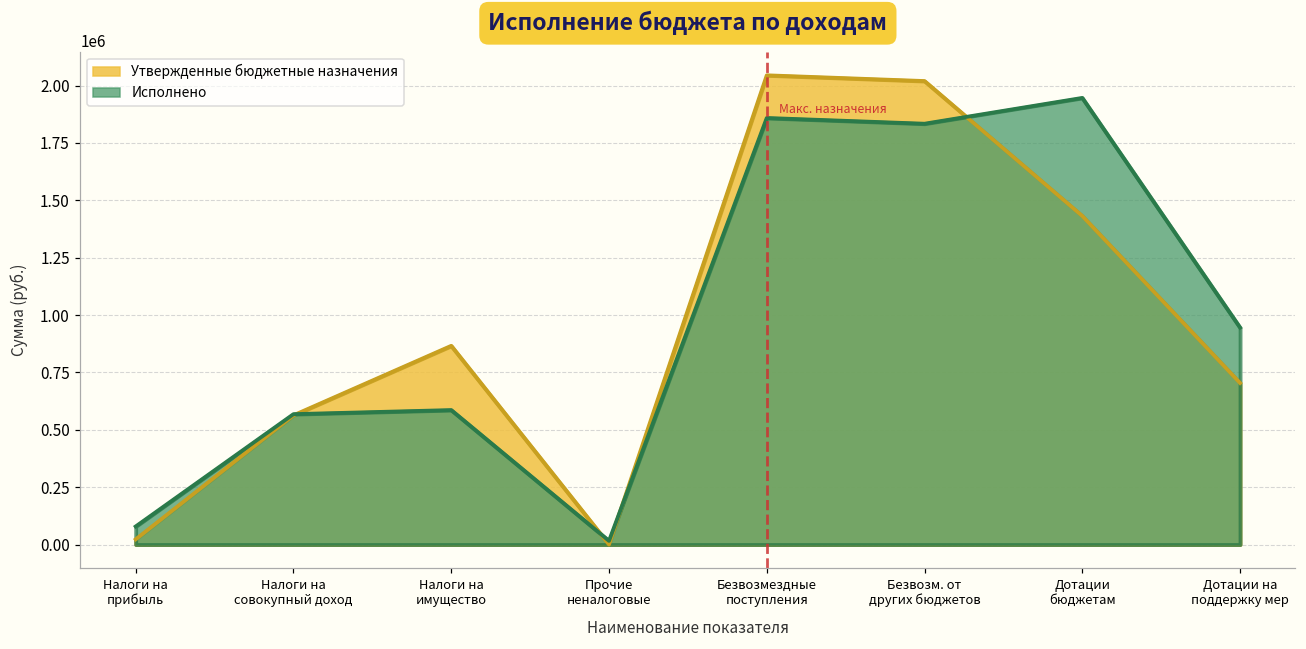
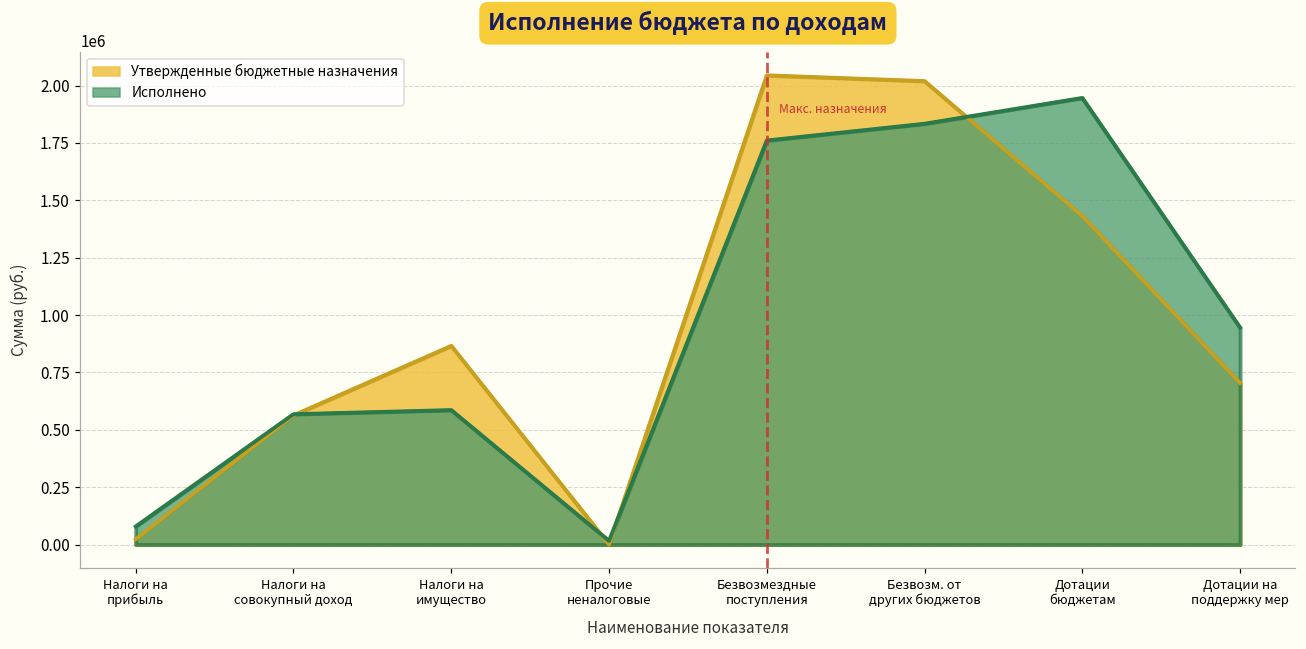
  {
    "Утвержденные бюджетные назначения": {
      "Налоги на прибыль": 20000,
      "Налоги на имущество": 870000,
      "Прочие неналоговые": 0,
      "Безвозмездные поступления": 2040000,
      "Безвозм. от других бюджетов": 2020000,
      "Дотации бюджетам": 1430000,
      "Дотации на поддержку мер": 700000
    },
    "Исполнено": {
      "Налоги на прибыль": 80000,
      "Налоги на имущество": 590000,
      "Прочие неналоговые": 20000,
-     "Безвозмездные поступления": 1860000,
+     "Безвозмездные поступления": 1760000,
      "Безвозм. от других бюджетов": 1830000,
      "Дотации бюджетам": 1950000,
      "Дотации на поддержку мер": 950000
    }
  }
